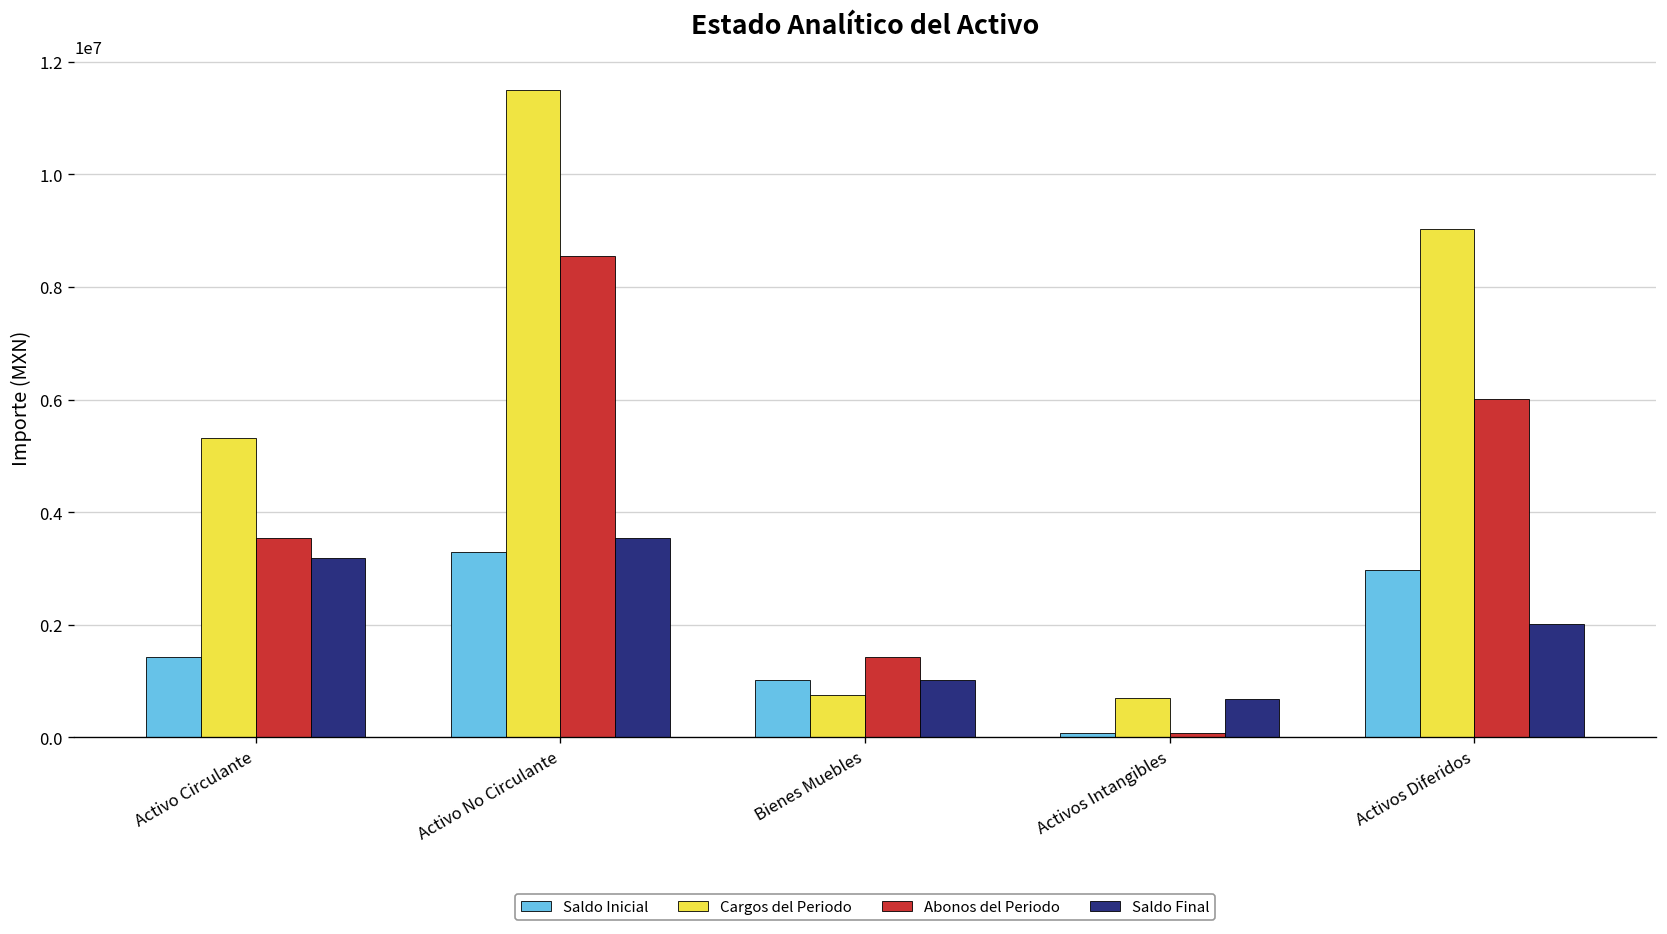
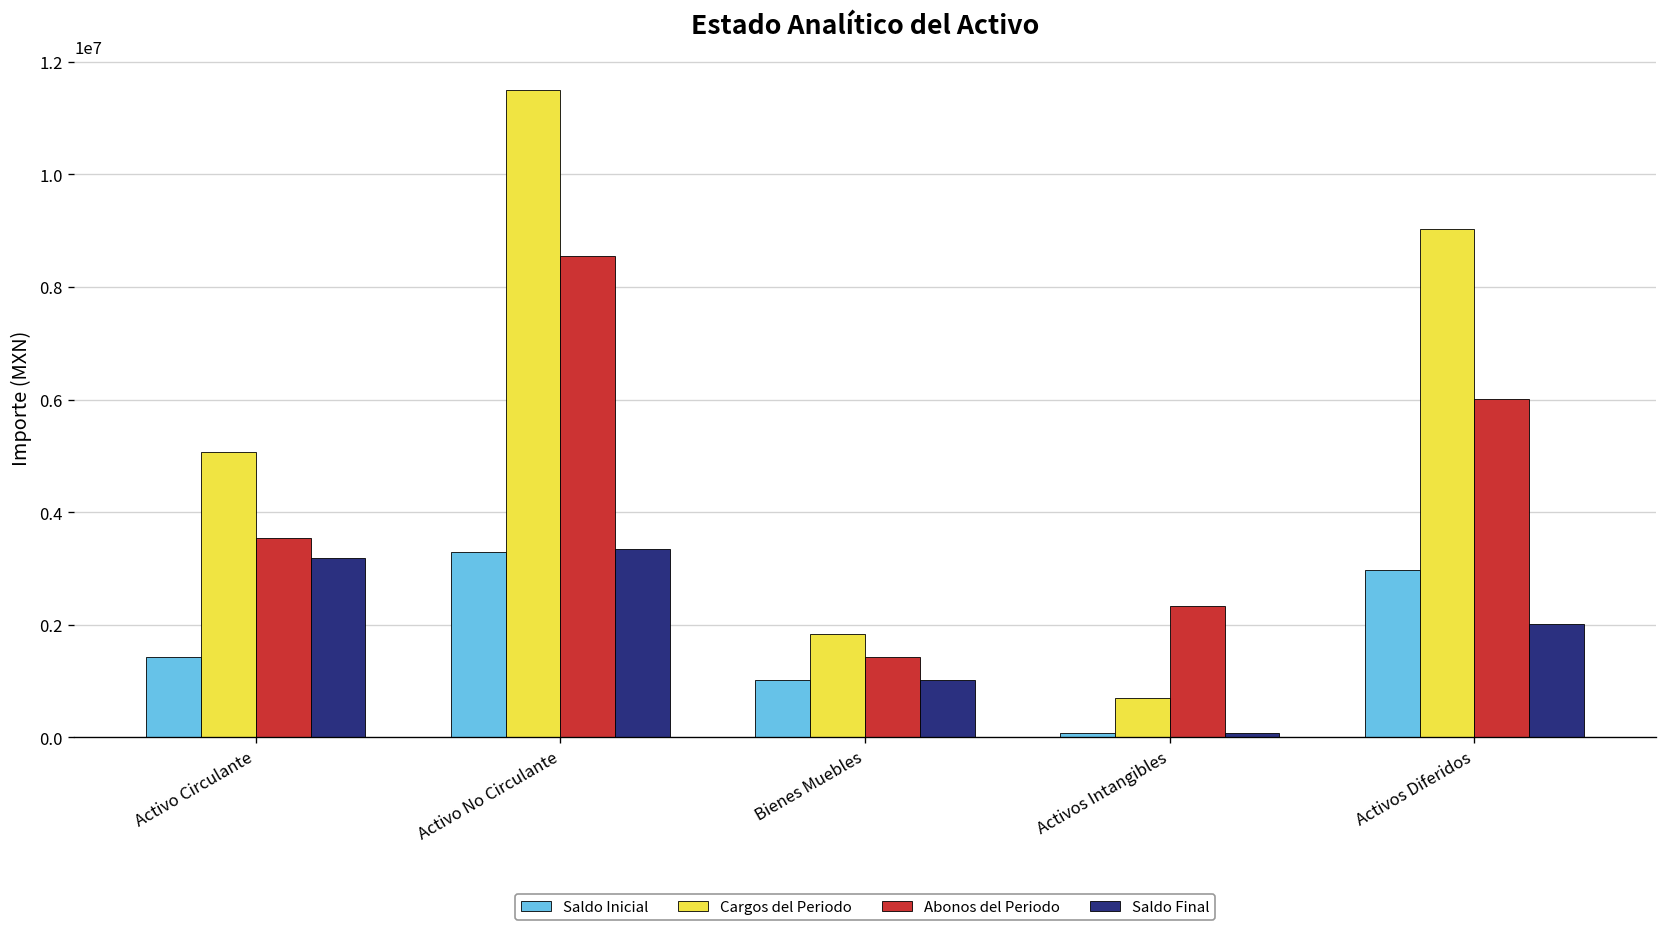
  {
    "Saldo Inicial": {
      "Activo Circulante": 1400000,
      "Activo No Circulante": 3300000,
      "Bienes Muebles": 1000000,
      "Activos Intangibles": 100000,
      "Activos Diferidos": 3000000
    },
    "Cargos del Periodo": {
-     "Activo Circulante": 5300000,
+     "Activo Circulante": 5100000,
      "Activo No Circulante": 11500000,
-     "Bienes Muebles": 800000,
+     "Bienes Muebles": 1800000,
      "Activos Intangibles": 700000,
      "Activos Diferidos": 9000000
    },
    "Abonos del Periodo": {
      "Activo Circulante": 3500000,
      "Activo No Circulante": 8600000,
      "Bienes Muebles": 1400000,
-     "Activos Intangibles": 100000,
+     "Activos Intangibles": 2300000,
      "Activos Diferidos": 6000000
    },
    "Saldo Final": {
      "Activo Circulante": 3200000,
-     "Activo No Circulante": 3500000,
+     "Activo No Circulante": 3300000,
      "Bienes Muebles": 1000000,
-     "Activos Intangibles": 700000,
+     "Activos Intangibles": 100000,
      "Activos Diferidos": 2000000
    }
  }
